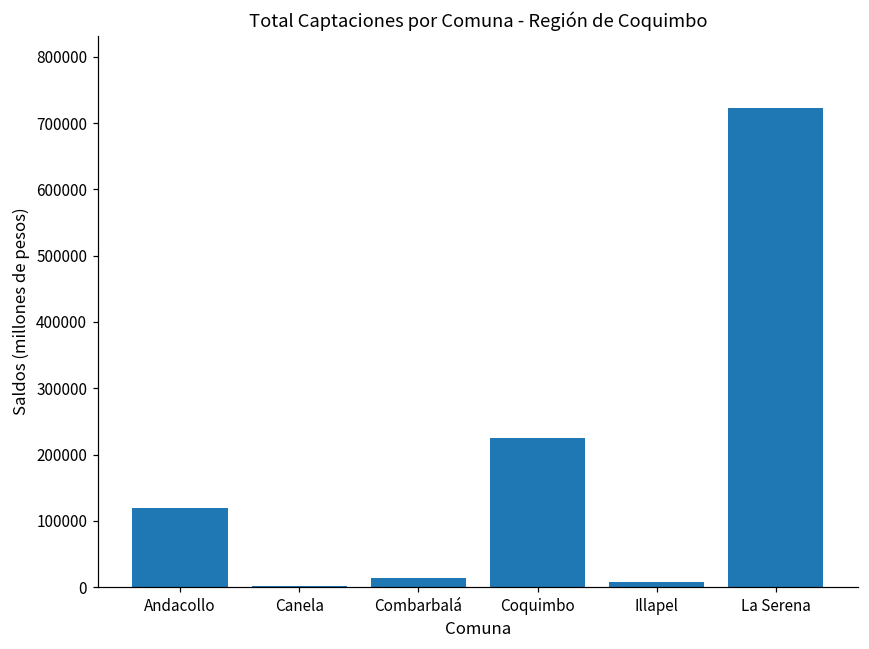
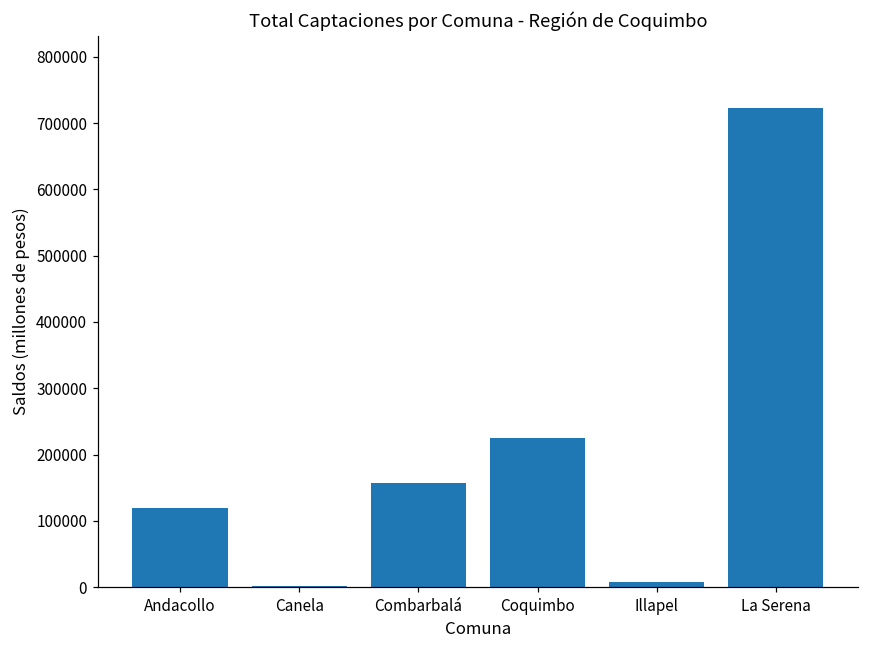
  {
    "Andacollo": 120000,
-   "Combarbalá": 10000,
+   "Combarbalá": 160000,
    "Coquimbo": 220000,
    "Illapel": 10000,
    "La Serena": 720000
  }
